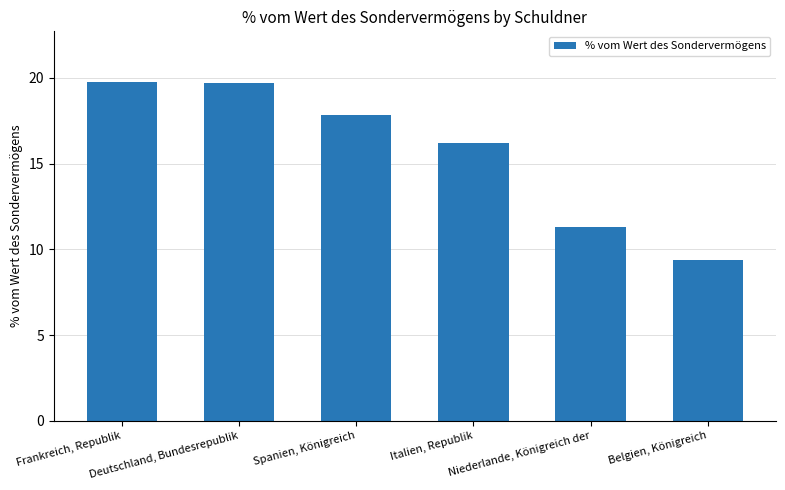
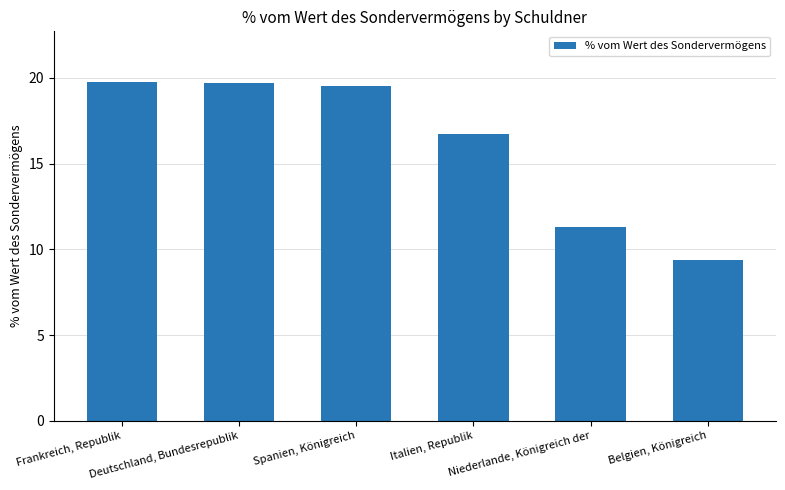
  {
    "Frankreich, Republik": 19.8,
    "Deutschland, Bundesrepublik": 19.7,
-   "Spanien, Königreich": 17.8,
-   "Italien, Republik": 16.2,
+   "Spanien, Königreich": 19.5,
+   "Italien, Republik": 16.7,
    "Niederlande, Königreich der": 11.3,
    "Belgien, Königreich": 9.4
  }
